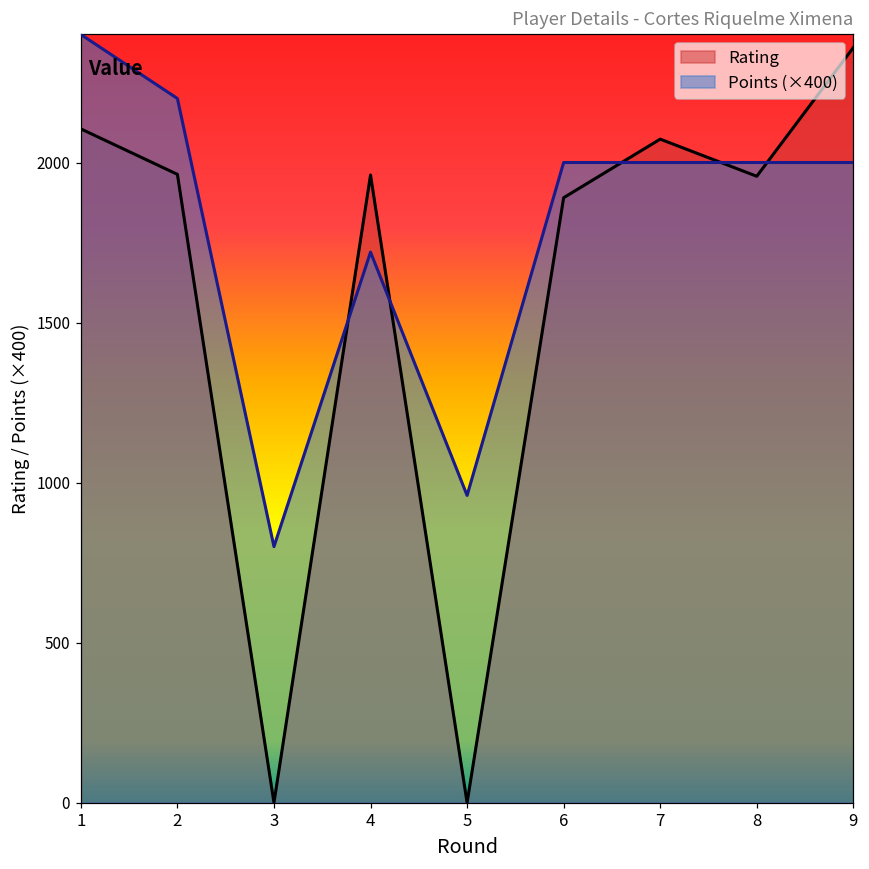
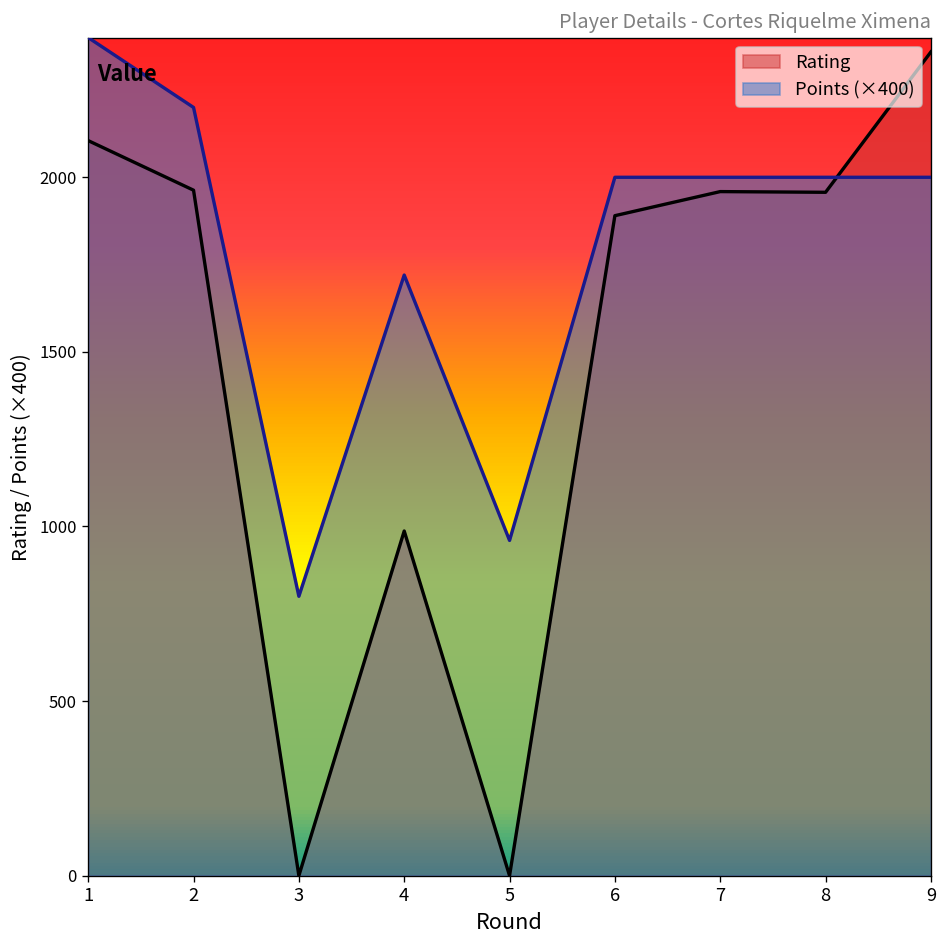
  {
    "Rating": {
      "1": 2110,
      "2": 1960,
      "3": 0,
-     "4": 1960,
+     "4": 990,
      "5": 0,
      "6": 1890,
-     "7": 2070,
+     "7": 1960,
      "8": 1960,
      "9": 2360
    },
    "Points (×400)": {
      "1": 2400,
      "2": 2200,
      "3": 800,
      "4": 1720,
      "5": 960,
      "6": 2000,
      "7": 2000,
      "8": 2000,
      "9": 2000
    }
  }
